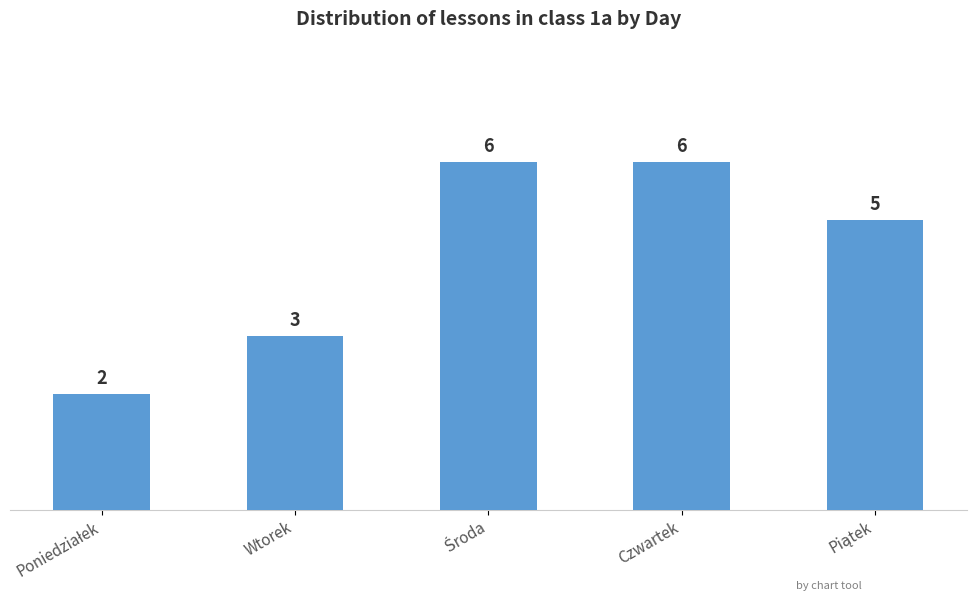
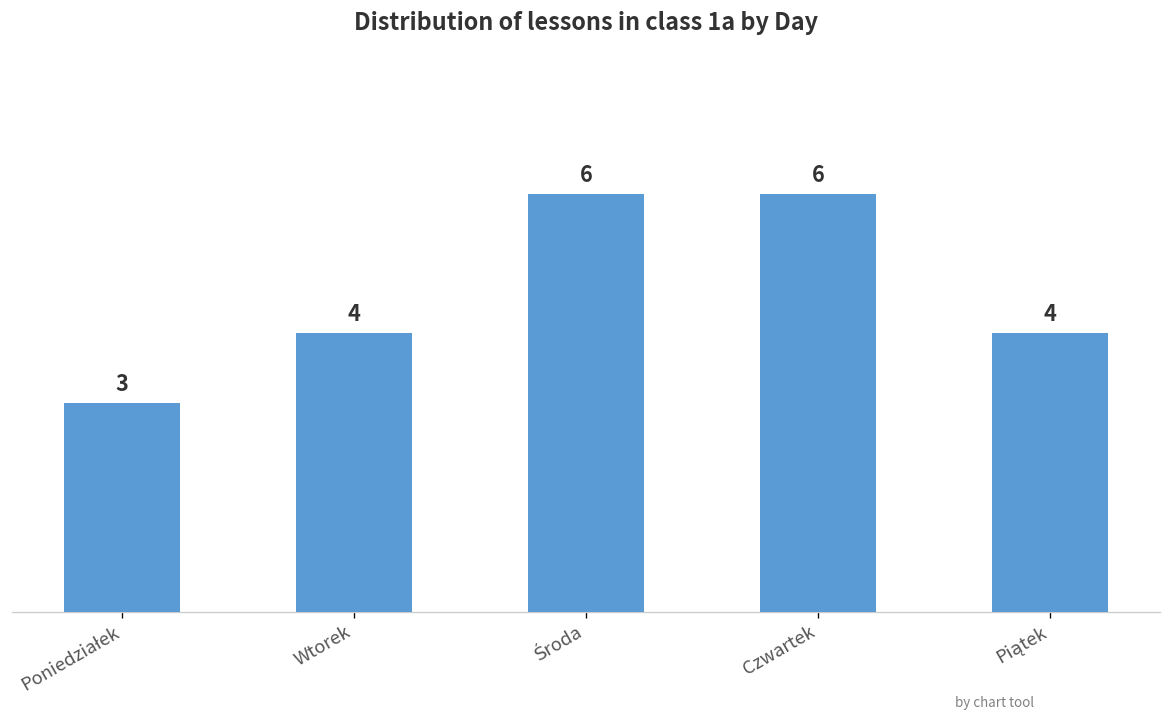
  {
-   "Poniedziałek": 2,
-   "Wtorek": 3,
+   "Poniedziałek": 3,
+   "Wtorek": 4,
    "Środa": 6,
    "Czwartek": 6,
-   "Piątek": 5
+   "Piątek": 4
  }
